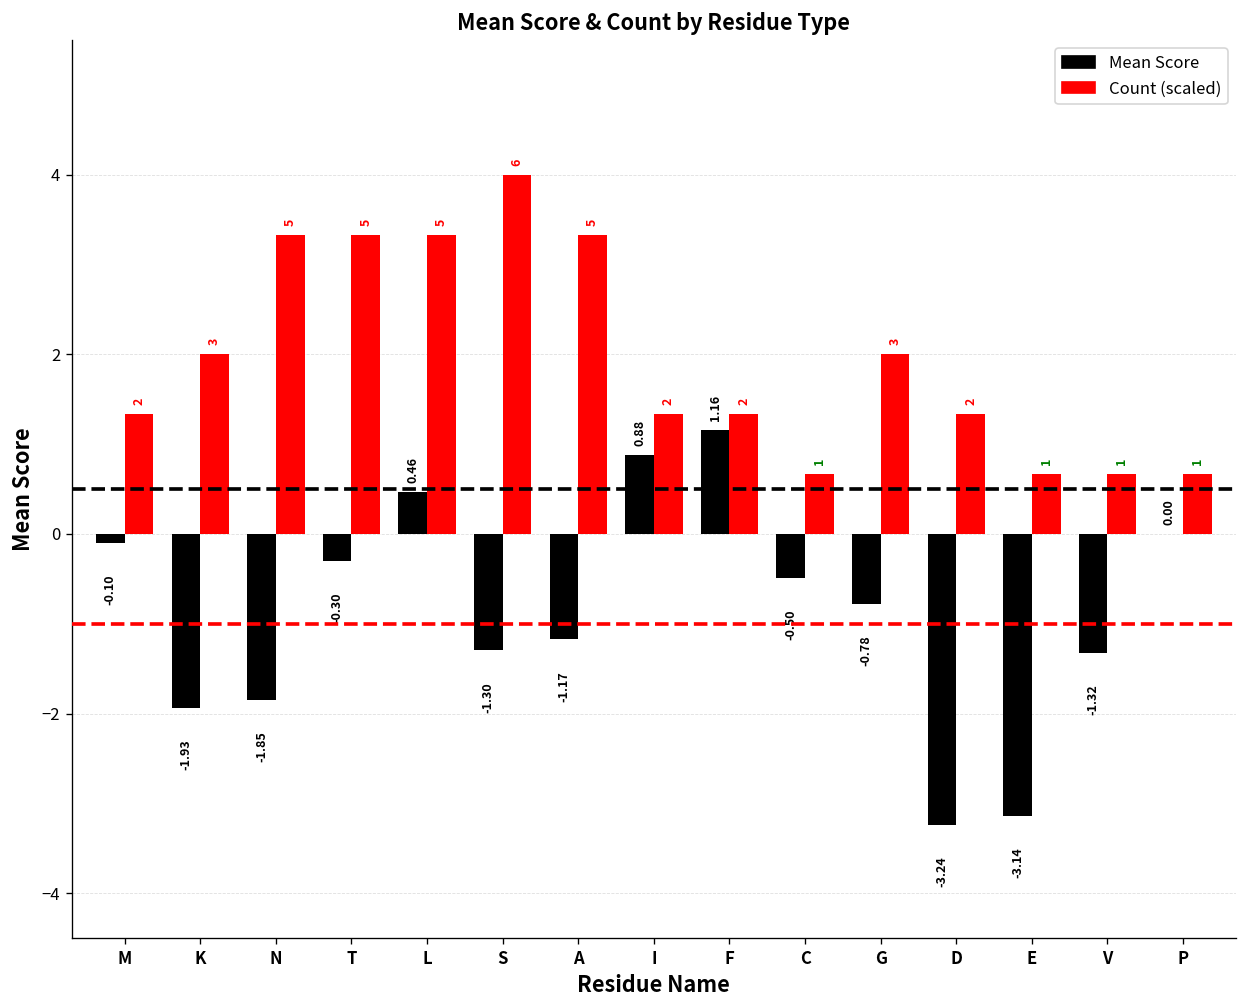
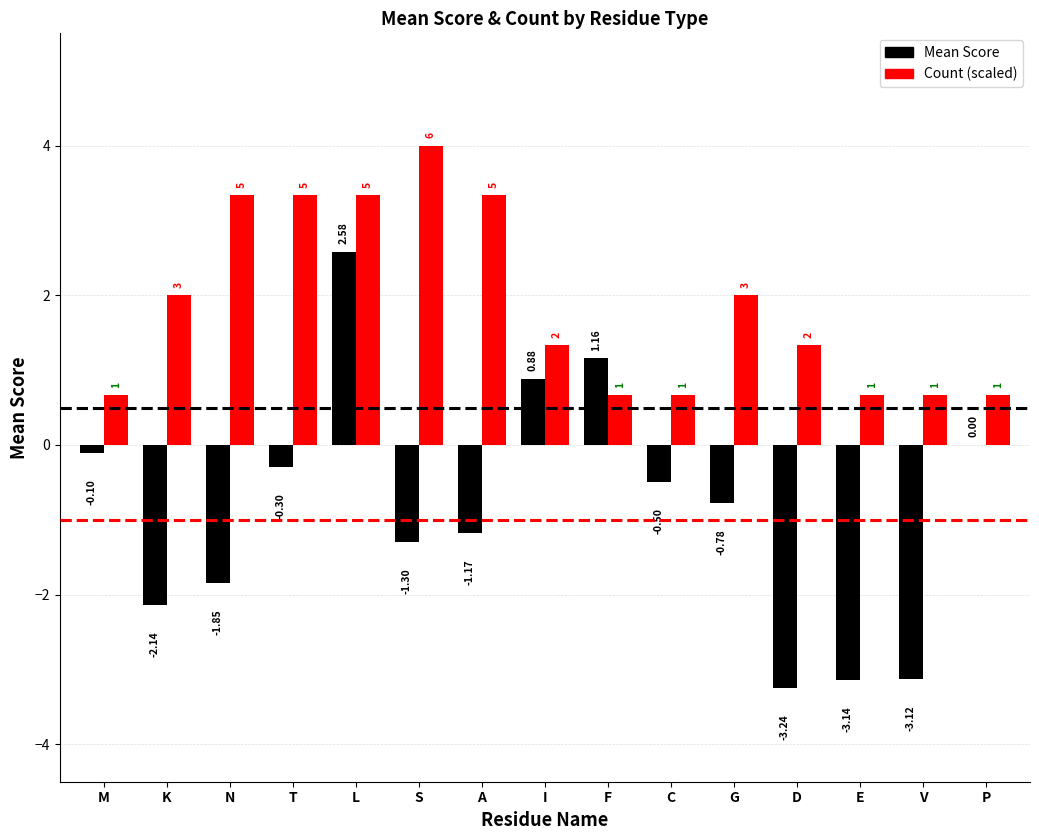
  {
    "Mean Score": {
-     "K": -1.93,
-     "L": 0.46,
+     "K": -2.14,
+     "L": 2.58,
      "I": 0.88,
      "F": 1.16,
-     "V": -1.32,
+     "V": -3.12,
      "P": 0.00
    },
    "Count (scaled)": {
-     "M": 2,
-     "F": 2,
+     "M": 1,
+     "F": 1,
      "C": 1,
      "E": 1,
      "V": 1,
      "P": 1
    }
  }
